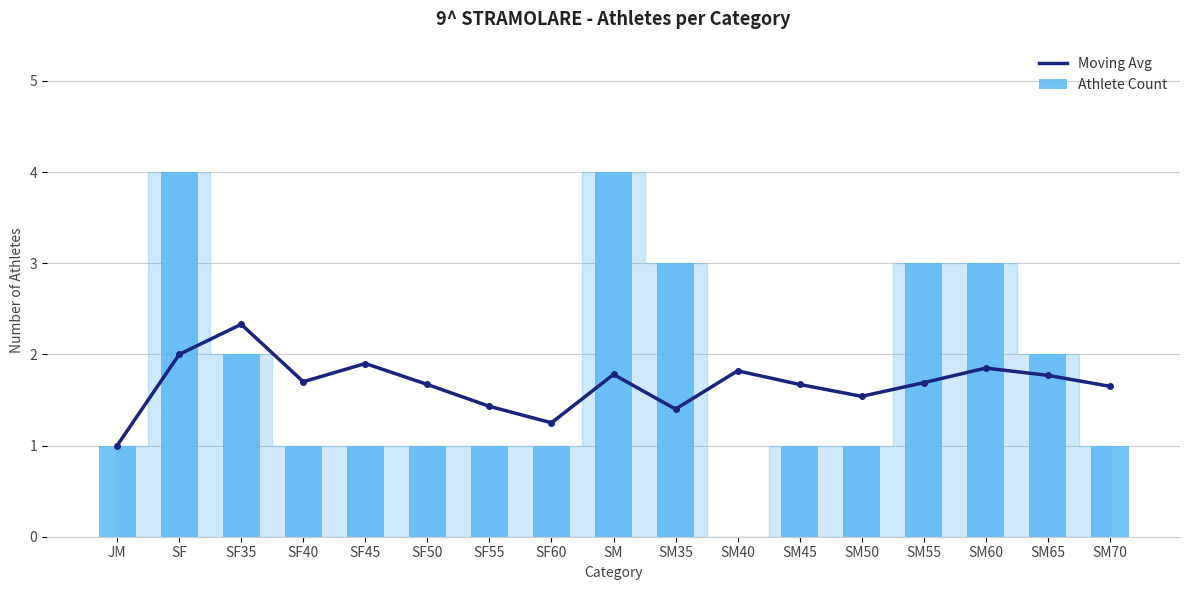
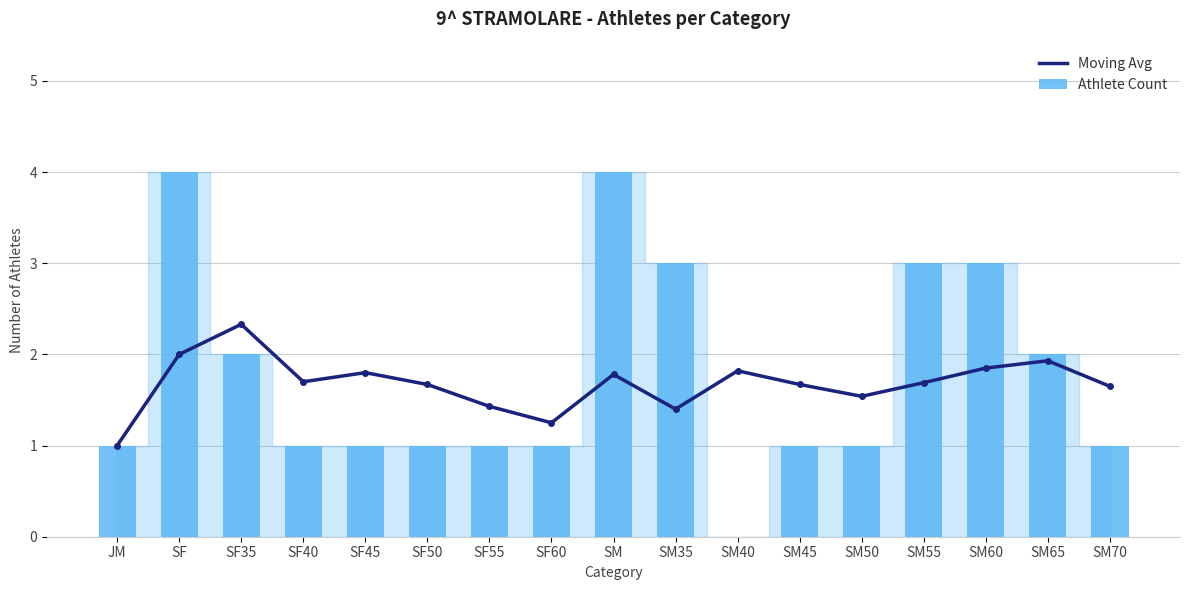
  {
    "Moving Avg": {
      "SF": 2.0,
      "SF35": 2.3,
      "SF40": 1.7,
-     "SF45": 1.9,
+     "SF45": 1.8,
      "SF50": 1.7,
      "SF55": 1.4,
      "SF60": 1.3,
      "SM": 1.8,
      "SM35": 1.4,
      "SM40": 1.8,
      "SM45": 1.7,
      "SM50": 1.5,
      "SM55": 1.7,
      "SM60": 1.9,
-     "SM65": 1.8,
+     "SM65": 1.9,
      "SM70": 1.7
    }
  }
